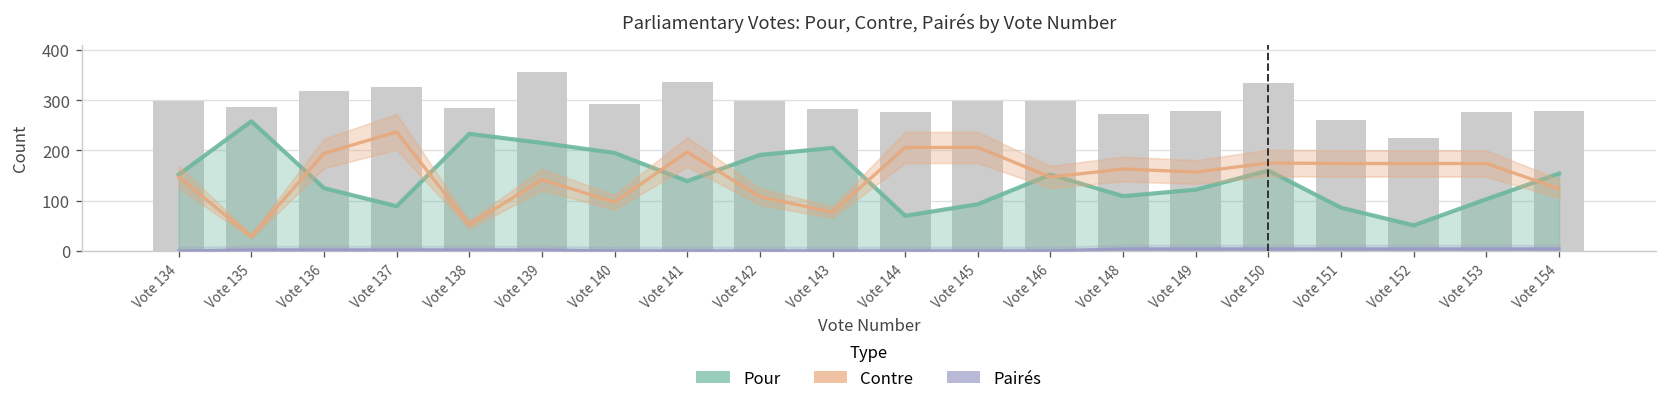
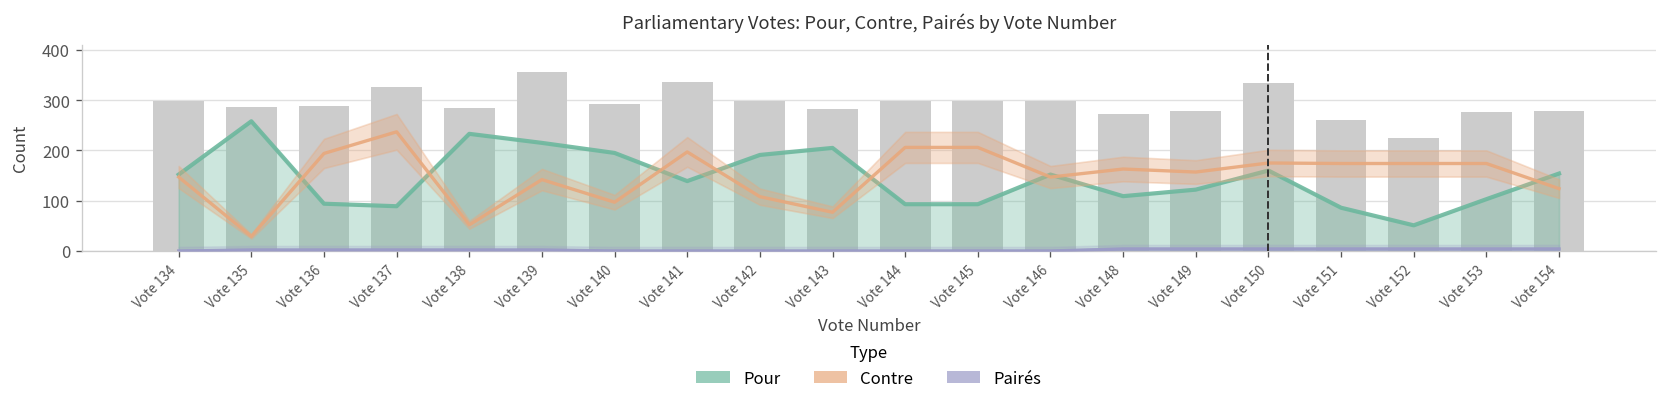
  {
    "Pour": {
      "Vote 135": 260,
-     "Vote 136": 130,
+     "Vote 136": 90,
      "Vote 137": 90,
      "Vote 138": 230,
      "Vote 139": 220,
      "Vote 140": 200,
      "Vote 141": 140,
      "Vote 142": 190,
      "Vote 143": 210,
-     "Vote 144": 70,
+     "Vote 144": 90,
      "Vote 145": 90,
      "Vote 148": 110,
      "Vote 149": 120,
      "Vote 150": 160,
      "Vote 151": 90,
      "Vote 152": 50,
      "Vote 153": 100,
      "Vote 154": 150
    }
  }
